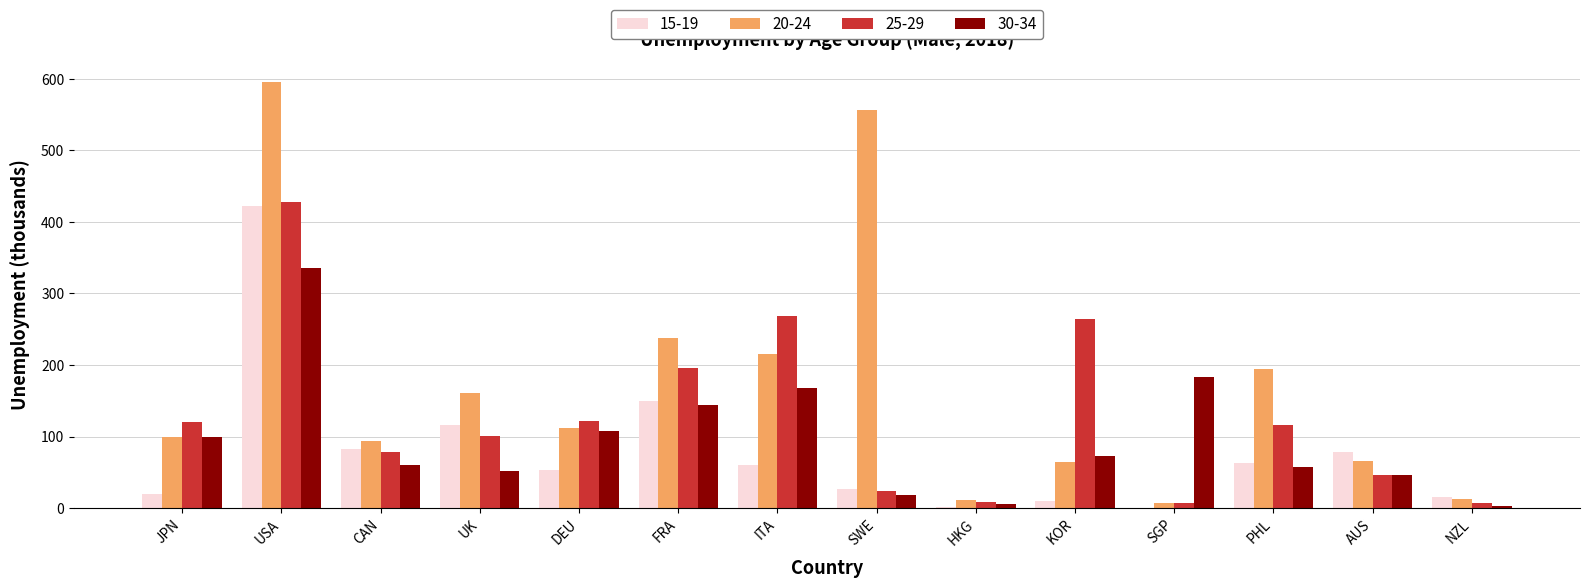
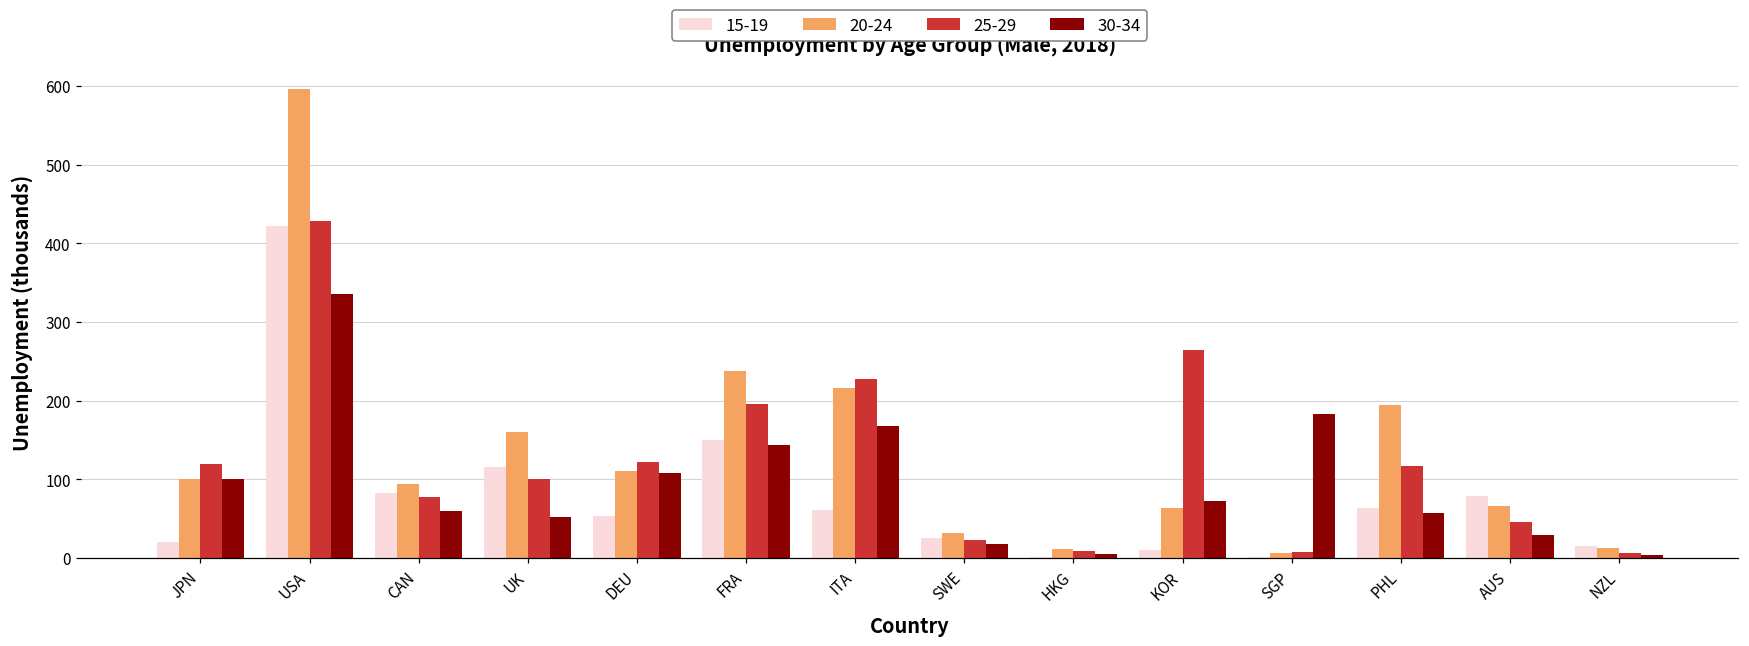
  {
    "15-19": {
      "JPN": 20,
      "USA": 420,
      "CAN": 80,
      "UK": 120,
      "DEU": 50,
      "FRA": 150,
      "ITA": 60,
      "SWE": 30,
      "KOR": 10,
      "PHL": 60,
      "AUS": 80,
      "NZL": 20
    },
    "20-24": {
      "JPN": 100,
      "USA": 600,
      "CAN": 90,
      "UK": 160,
      "DEU": 110,
      "FRA": 240,
      "ITA": 220,
-     "SWE": 560,
+     "SWE": 30,
      "HKG": 10,
      "KOR": 60,
      "SGP": 10,
      "PHL": 190,
      "AUS": 70,
      "NZL": 10
    },
    "25-29": {
      "JPN": 120,
      "USA": 430,
      "CAN": 80,
      "UK": 100,
      "DEU": 120,
      "FRA": 200,
-     "ITA": 270,
+     "ITA": 230,
      "SWE": 20,
      "HKG": 10,
      "KOR": 260,
      "SGP": 10,
      "PHL": 120,
      "AUS": 50,
      "NZL": 10
    },
    "30-34": {
      "JPN": 100,
      "USA": 340,
      "CAN": 60,
      "UK": 50,
      "DEU": 110,
      "FRA": 140,
      "ITA": 170,
      "SWE": 20,
      "HKG": 10,
      "KOR": 70,
      "SGP": 180,
      "PHL": 60,
-     "AUS": 50
+     "AUS": 30
    }
  }
